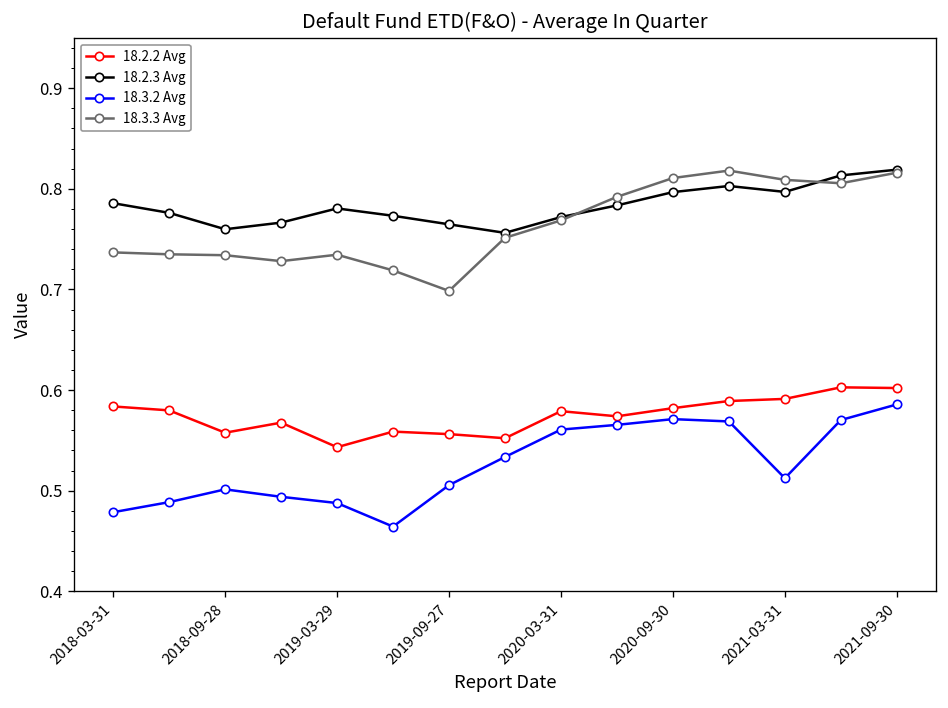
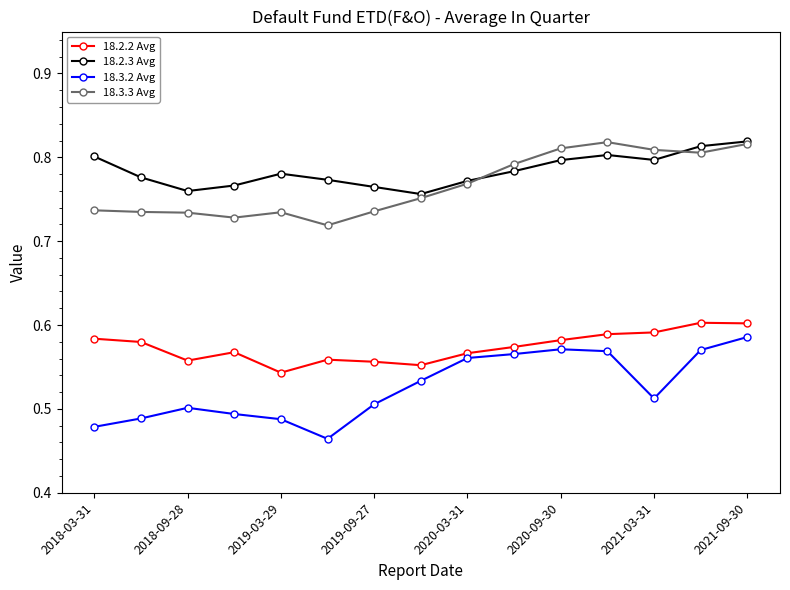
  {
    "18.2.2 Avg": {
      "2018-03-31": 0.58,
      "2018-09-28": 0.56,
      "2019-03-29": 0.54,
      "2019-09-27": 0.56,
-     "2020-03-31": 0.58,
+     "2020-03-31": 0.57,
      "2020-09-30": 0.58,
      "2021-03-31": 0.59,
      "2021-09-30": 0.60
    },
    "18.2.3 Avg": {
-     "2018-03-31": 0.79,
+     "2018-03-31": 0.80,
      "2018-09-28": 0.76,
      "2019-03-29": 0.78,
      "2019-09-27": 0.76,
      "2020-03-31": 0.77,
      "2020-09-30": 0.80,
      "2021-03-31": 0.80
    },
    "18.3.2 Avg": {
      "2018-03-31": 0.48,
      "2018-09-28": 0.50,
      "2019-03-29": 0.49,
      "2019-09-27": 0.51,
      "2020-03-31": 0.56,
      "2020-09-30": 0.57,
      "2021-03-31": 0.51,
      "2021-09-30": 0.59
    },
    "18.3.3 Avg": {
      "2018-03-31": 0.74,
      "2018-09-28": 0.73,
      "2019-03-29": 0.73,
-     "2019-09-27": 0.70,
+     "2019-09-27": 0.74,
      "2020-03-31": 0.77,
      "2020-09-30": 0.81,
      "2021-03-31": 0.81
    }
  }
